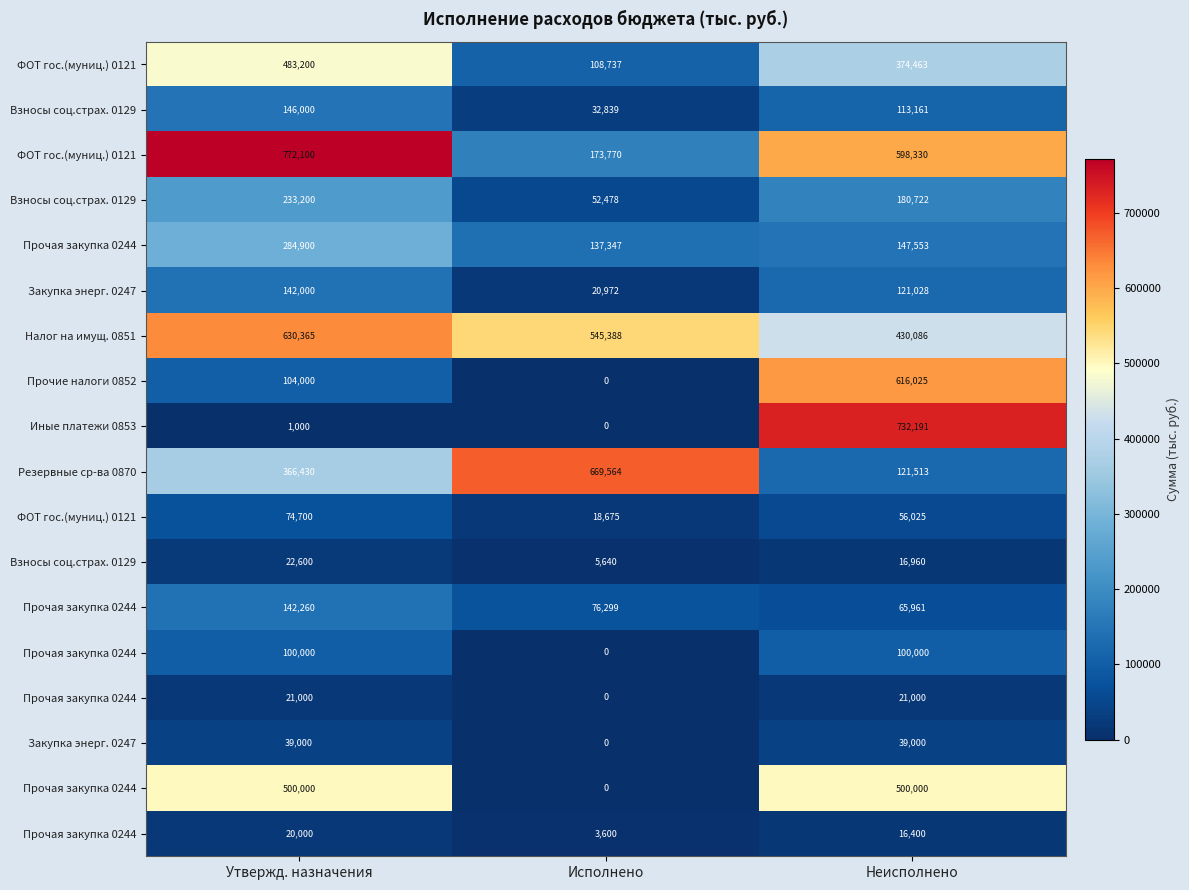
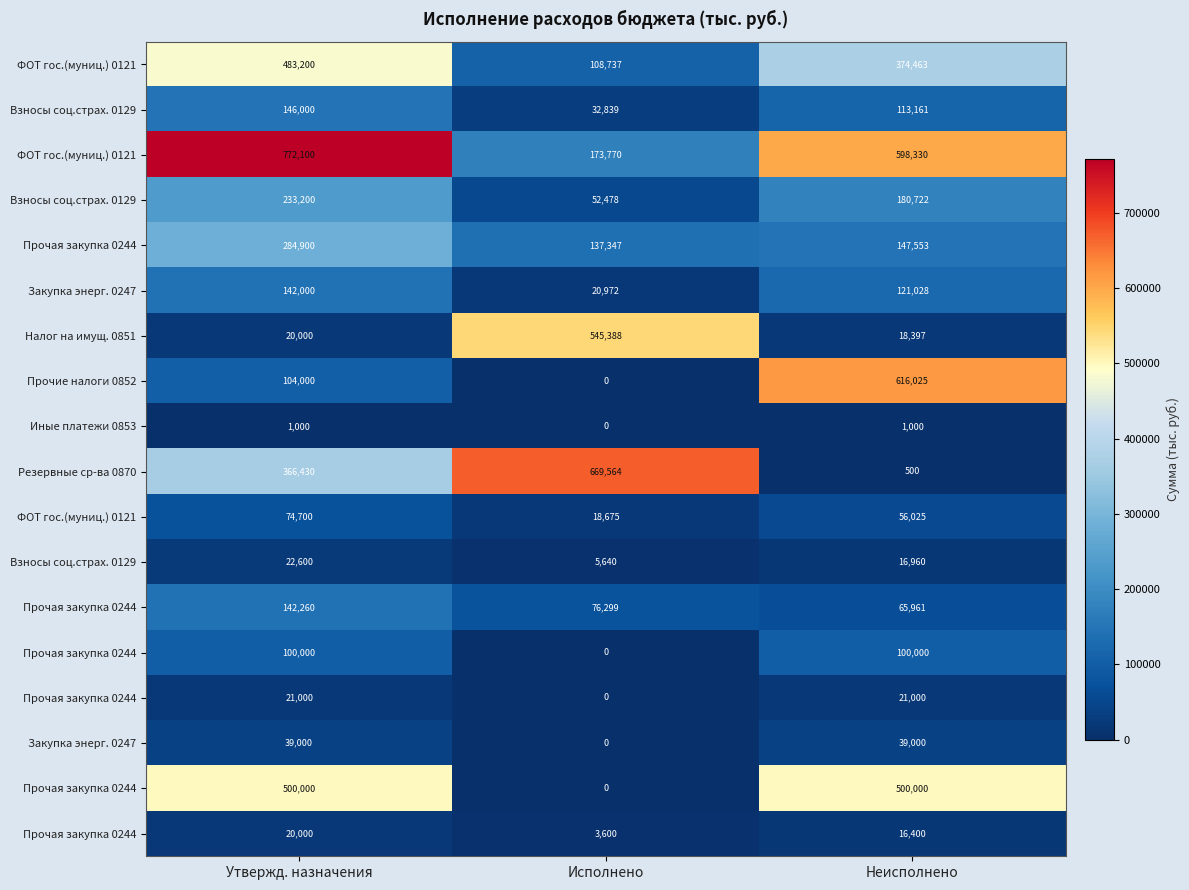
  {
    "Налог на имущ. 0851": {
-     "Утвержд. назначения": "630,365",
+     "Утвержд. назначения": "20,000",
      "Исполнено": "545,388",
-     "Неисполнено": "430,086"
+     "Неисполнено": "18,397"
    },
    "Прочие налоги 0852": {
      "Утвержд. назначения": "104,000",
      "Исполнено": "0",
      "Неисполнено": "616,025"
    },
    "Иные платежи 0853": {
      "Утвержд. назначения": "1,000",
      "Исполнено": "0",
-     "Неисполнено": "732,191"
+     "Неисполнено": "1,000"
    },
    "Резервные ср-ва 0870": {
      "Утвержд. назначения": "366,430",
      "Исполнено": "669,564",
-     "Неисполнено": "121,513"
+     "Неисполнено": "500"
    }
  }
